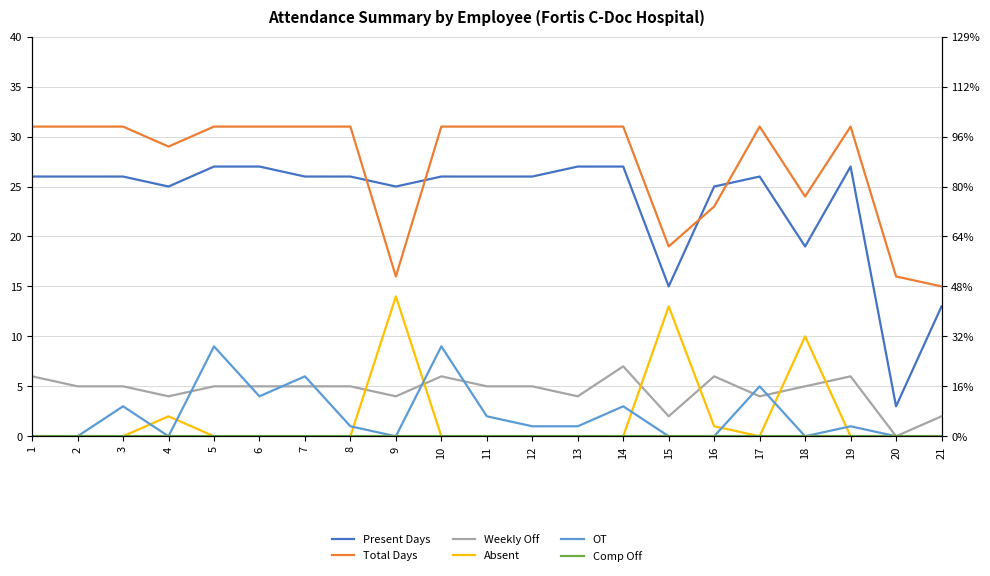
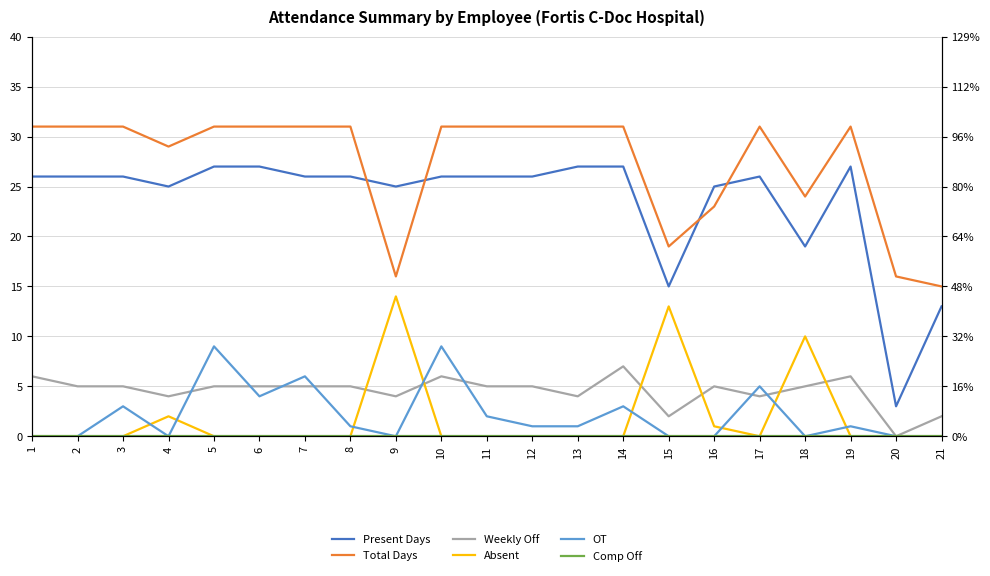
  {
    "Total Days": {
      "1": 31,
      "2": 31,
      "3": 31,
      "4": 29,
      "5": 31,
      "6": 31,
      "7": 31,
      "8": 31,
      "9": 16,
      "10": 31,
      "11": 31,
      "12": 31,
      "13": 31,
      "14": 31,
      "15": 19,
      "16": 23,
      "17": 31,
      "18": 24,
      "19": 31,
      "20": 16,
      "21": 15
    },
    "Weekly Off": {
      "1": 6,
      "2": 5,
      "3": 5,
      "4": 4,
      "5": 5,
      "6": 5,
      "7": 5,
      "8": 5,
      "9": 4,
      "10": 6,
      "11": 5,
      "12": 5,
      "13": 4,
      "14": 7,
      "15": 2,
-     "16": 6,
+     "16": 5,
      "17": 4,
      "18": 5,
      "19": 6,
      "21": 2
    },
    "Absent": {
      "4": 2,
      "9": 14,
      "15": 13,
      "16": 1,
      "18": 10
    }
  }
